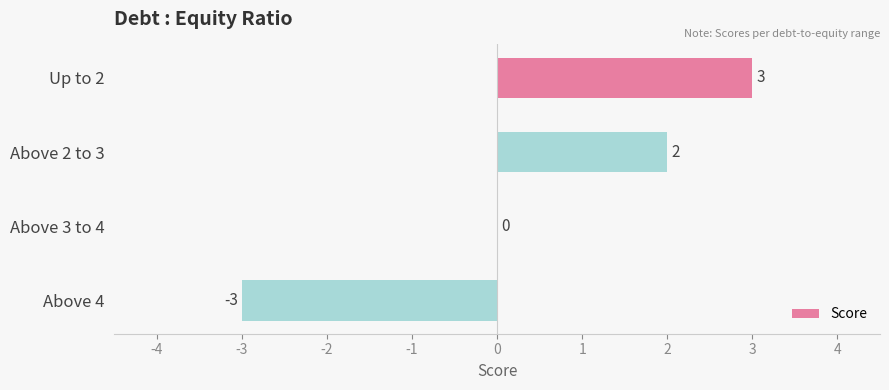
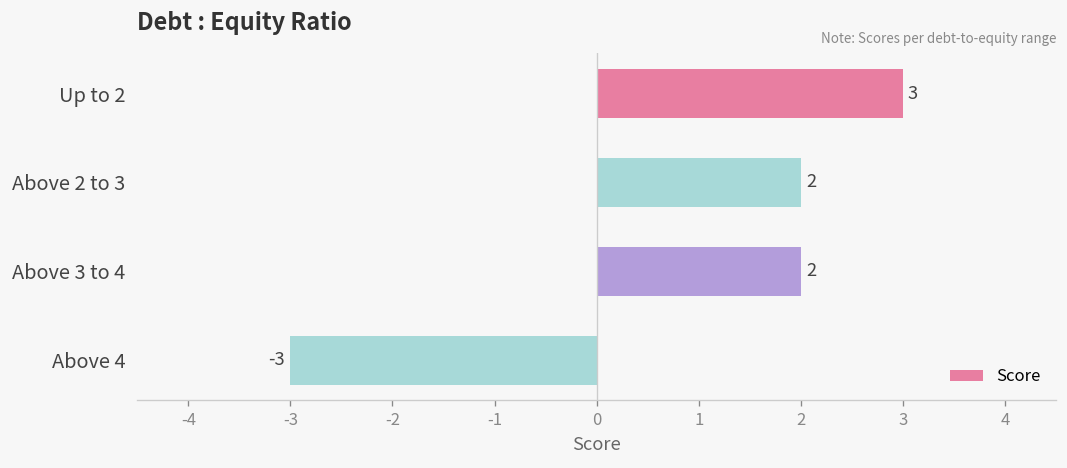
  {
    "Up to 2": 3,
    "Above 2 to 3": 2,
-   "Above 3 to 4": 0,
+   "Above 3 to 4": 2,
    "Above 4": -3
  }
